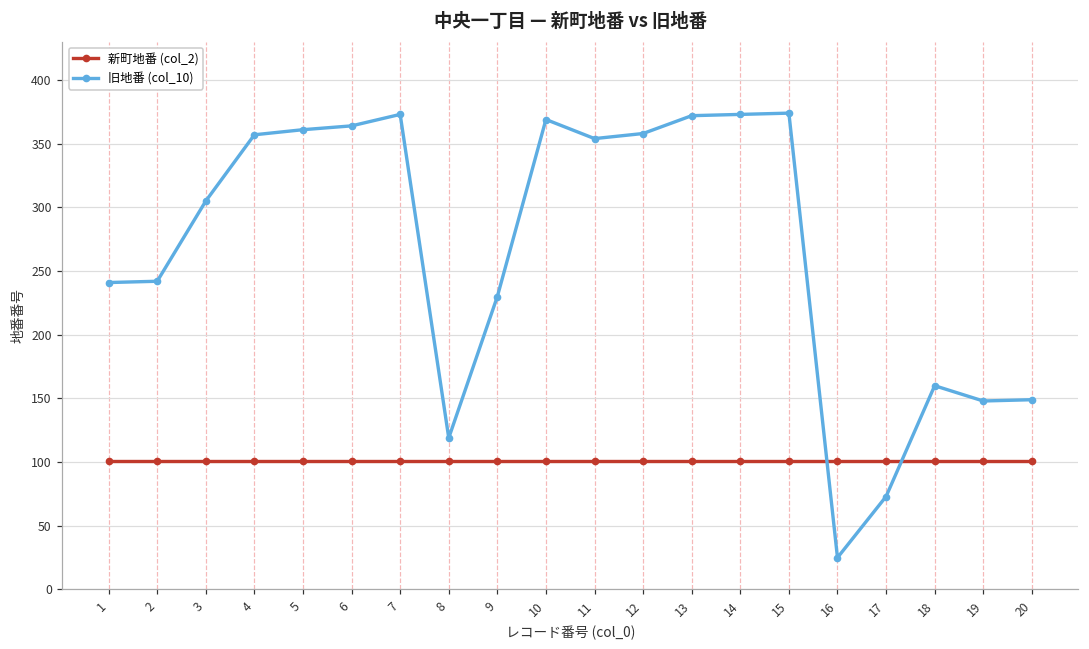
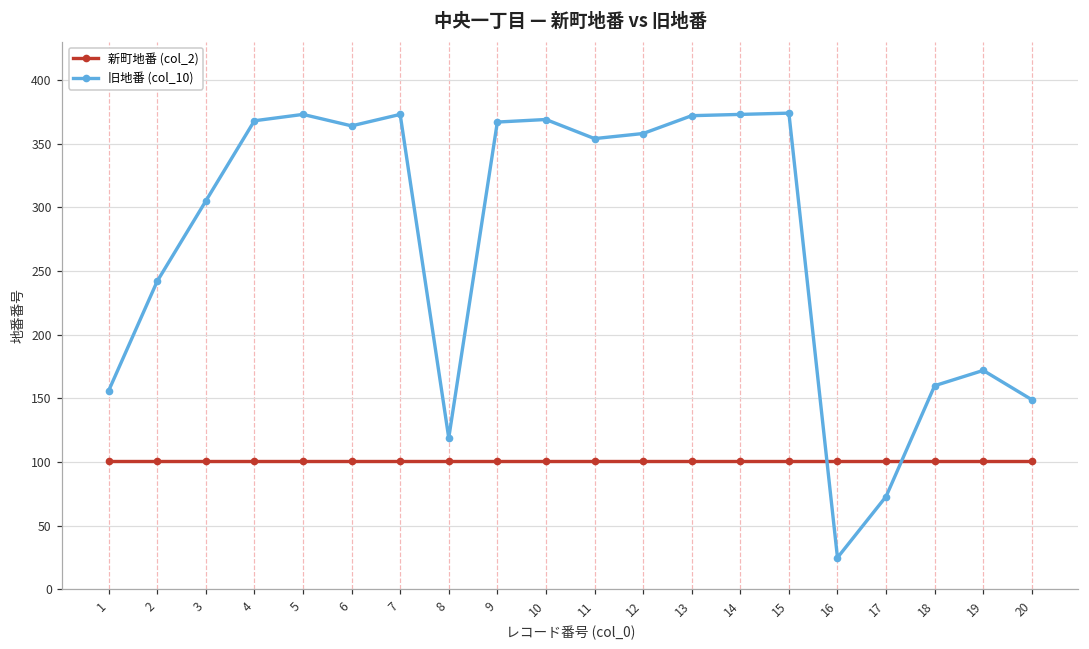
  {
    "新町地番 (col_2)": {
      "1": 101,
      "2": 101,
      "3": 101,
      "4": 101,
      "5": 101,
      "6": 101,
      "7": 101,
      "8": 101,
      "9": 101,
      "10": 101,
      "11": 101,
      "12": 101,
      "13": 101,
      "14": 101,
      "15": 101,
      "16": 101,
      "17": 101,
      "18": 101,
      "19": 101,
      "20": 101
    },
    "旧地番 (col_10)": {
-     "1": 241,
+     "1": 156,
      "2": 242,
      "3": 305,
-     "4": 357,
-     "5": 361,
+     "4": 368,
+     "5": 373,
      "6": 364,
      "7": 373,
      "8": 119,
-     "9": 230,
+     "9": 367,
      "10": 369,
      "11": 354,
      "12": 358,
      "13": 372,
      "14": 373,
      "15": 374,
      "16": 25,
      "17": 73,
      "18": 160,
-     "19": 148,
+     "19": 172,
      "20": 149
    }
  }
